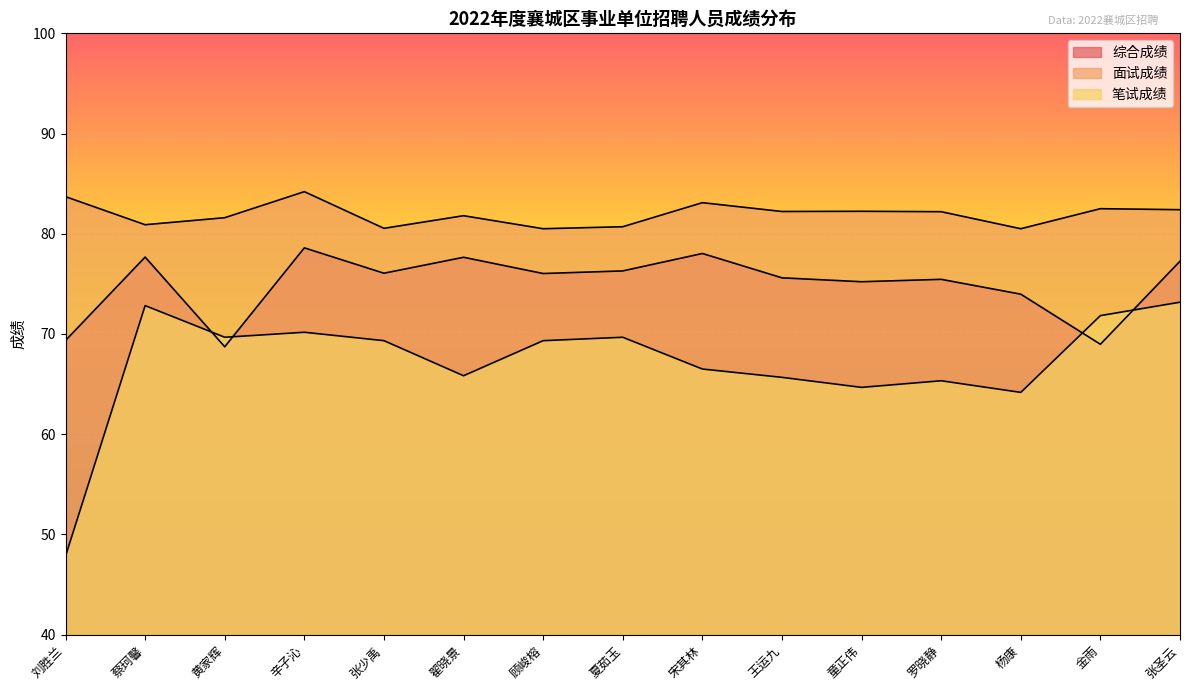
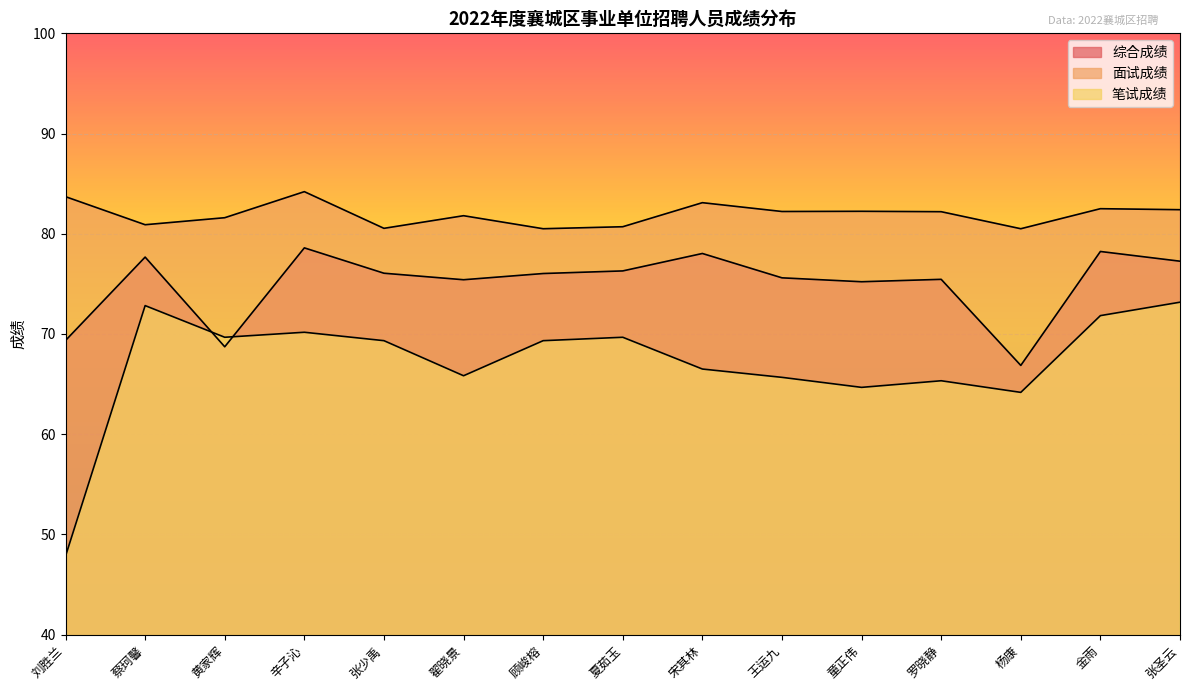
  {
    "综合成绩": {
      "刘胜兰": 69.4,
      "蔡珂馨": 77.7,
      "黄家辉": 68.7,
      "辛子沁": 78.6,
      "张少禹": 76.1,
-     "翟晓景": 77.7,
+     "翟晓景": 75.4,
      "顾峻榕": 76.0,
      "夏茹玉": 76.3,
      "宋其林": 78.0,
      "王运九": 75.6,
      "童正伟": 75.2,
      "罗晓静": 75.5,
-     "杨康": 74.0,
-     "金雨": 69.0,
+     "杨康": 66.9,
+     "金雨": 78.2,
      "张圣云": 77.3
    }
  }
